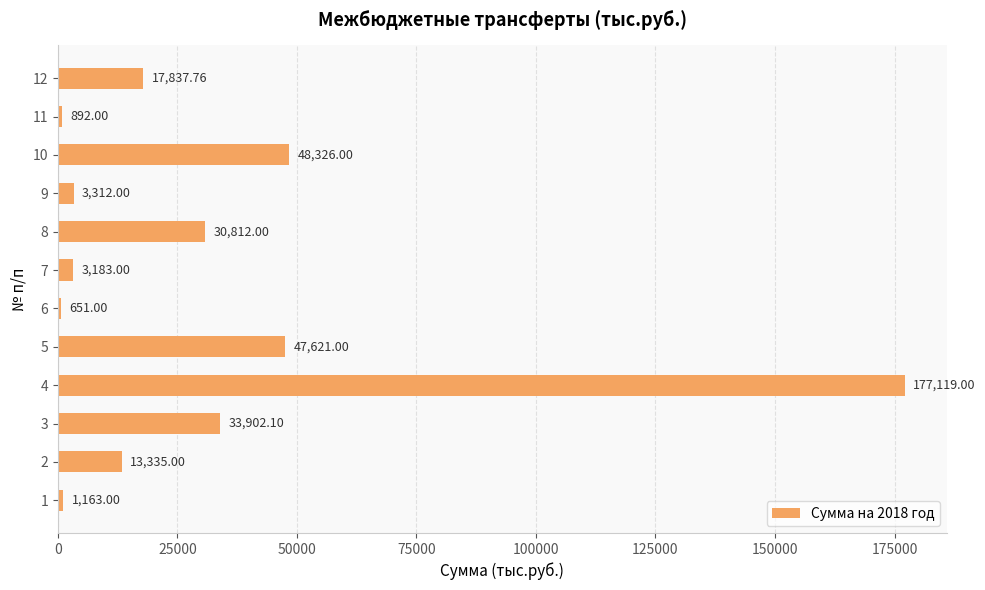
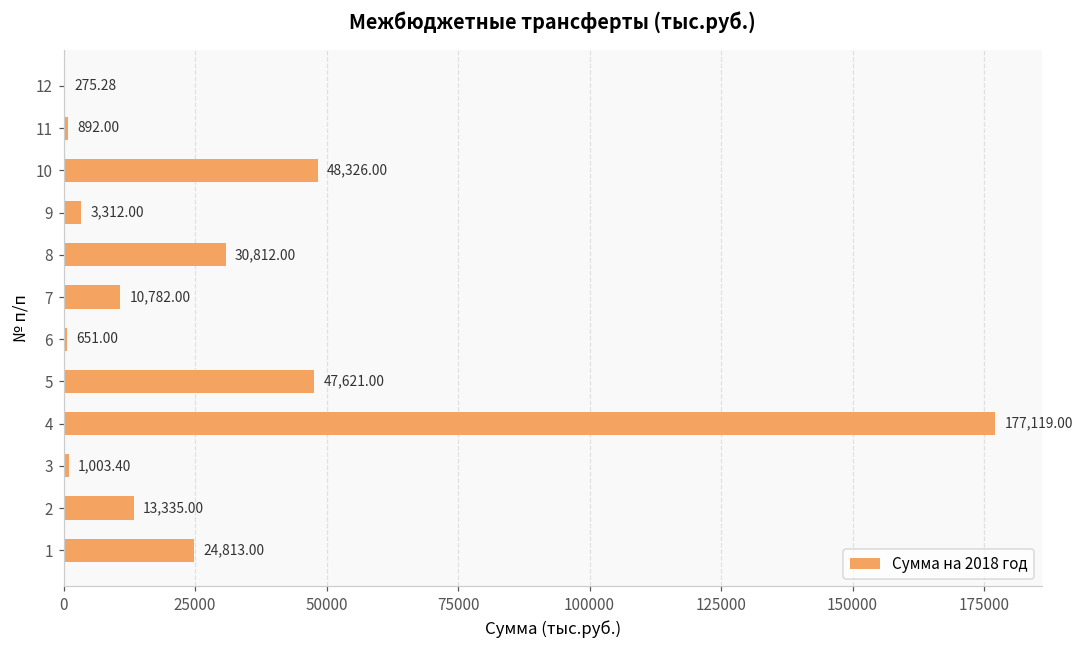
  {
-   "12": "17,837.76",
+   "12": "275.28",
    "11": "892.00",
    "10": "48,326.00",
    "9": "3,312.00",
    "8": "30,812.00",
-   "7": "3,183.00",
+   "7": "10,782.00",
    "6": "651.00",
    "5": "47,621.00",
    "4": "177,119.00",
-   "3": "33,902.10",
+   "3": "1,003.40",
    "2": "13,335.00",
-   "1": "1,163.00"
+   "1": "24,813.00"
  }
